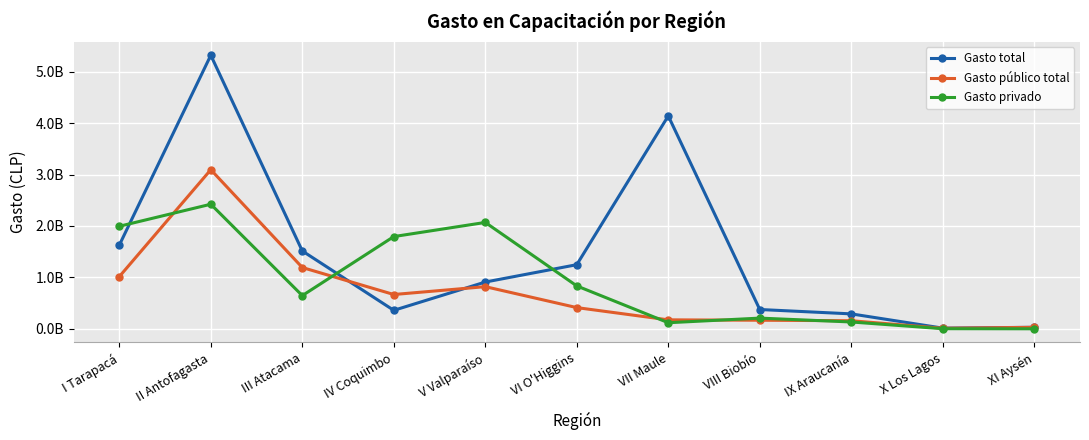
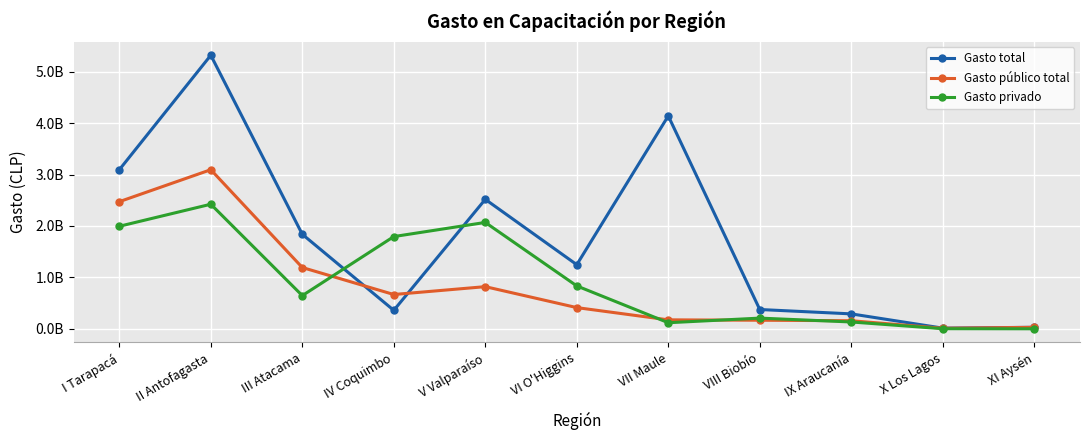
  {
    "Gasto total": {
-     "I Tarapacá": 1600000000,
+     "I Tarapacá": 3100000000,
      "II Antofagasta": 5300000000,
-     "III Atacama": 1500000000,
+     "III Atacama": 1800000000,
      "IV Coquimbo": 400000000,
-     "V Valparaíso": 900000000,
+     "V Valparaíso": 2500000000,
      "VI O'Higgins": 1200000000,
      "VII Maule": 4100000000,
      "VIII Biobío": 400000000,
      "IX Araucanía": 300000000
    },
    "Gasto público total": {
-     "I Tarapacá": 1000000000,
+     "I Tarapacá": 2500000000,
      "II Antofagasta": 3100000000,
      "III Atacama": 1200000000,
      "IV Coquimbo": 700000000,
      "V Valparaíso": 800000000,
      "VI O'Higgins": 400000000,
      "VII Maule": 200000000
    },
    "Gasto privado": {
      "I Tarapacá": 2000000000,
      "II Antofagasta": 2400000000,
      "III Atacama": 600000000,
      "IV Coquimbo": 1800000000,
      "V Valparaíso": 2100000000,
      "VI O'Higgins": 800000000,
      "VII Maule": 100000000
    }
  }
